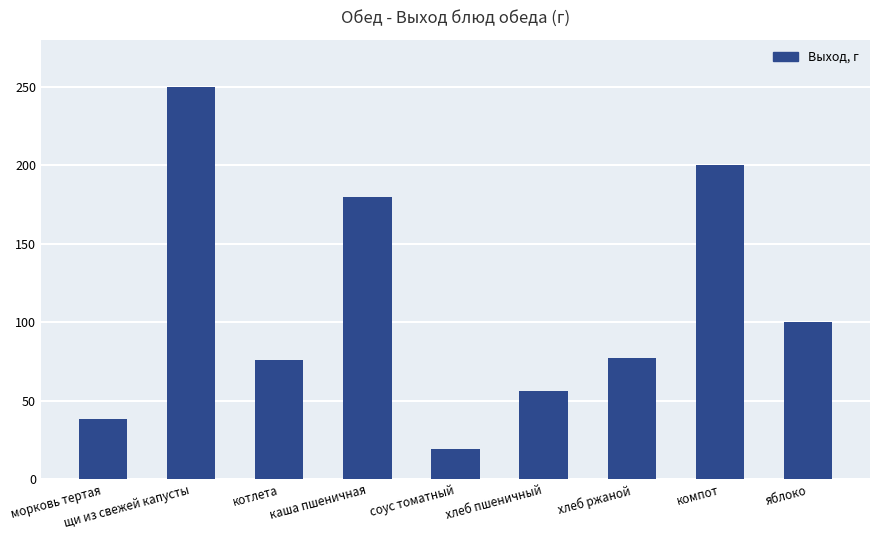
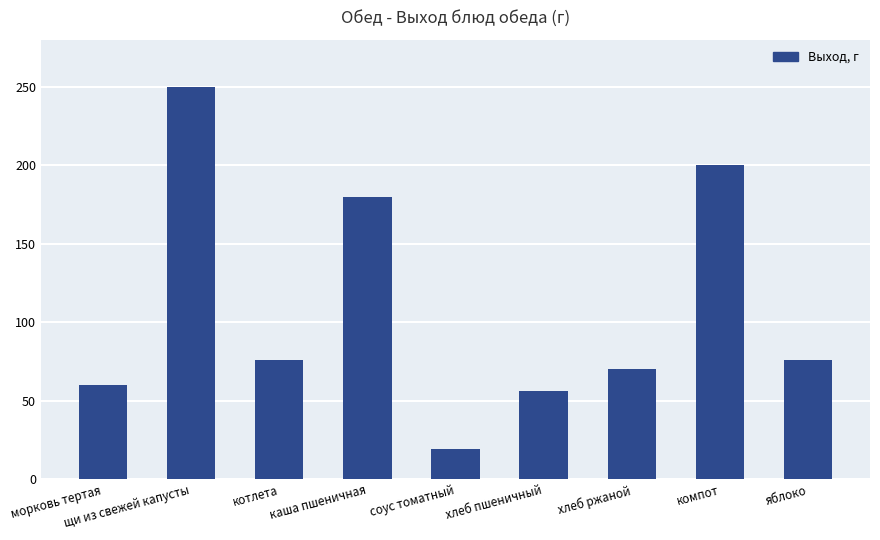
  {
-   "морковь тертая": 38,
+   "морковь тертая": 60,
    "щи из свежей капусты": 250,
    "котлета": 76,
    "каша пшеничная": 180,
    "соус томатный": 19,
    "хлеб пшеничный": 56,
-   "хлеб ржаной": 77,
+   "хлеб ржаной": 70,
    "компот": 200,
-   "яблоко": 100
+   "яблоко": 76
  }
